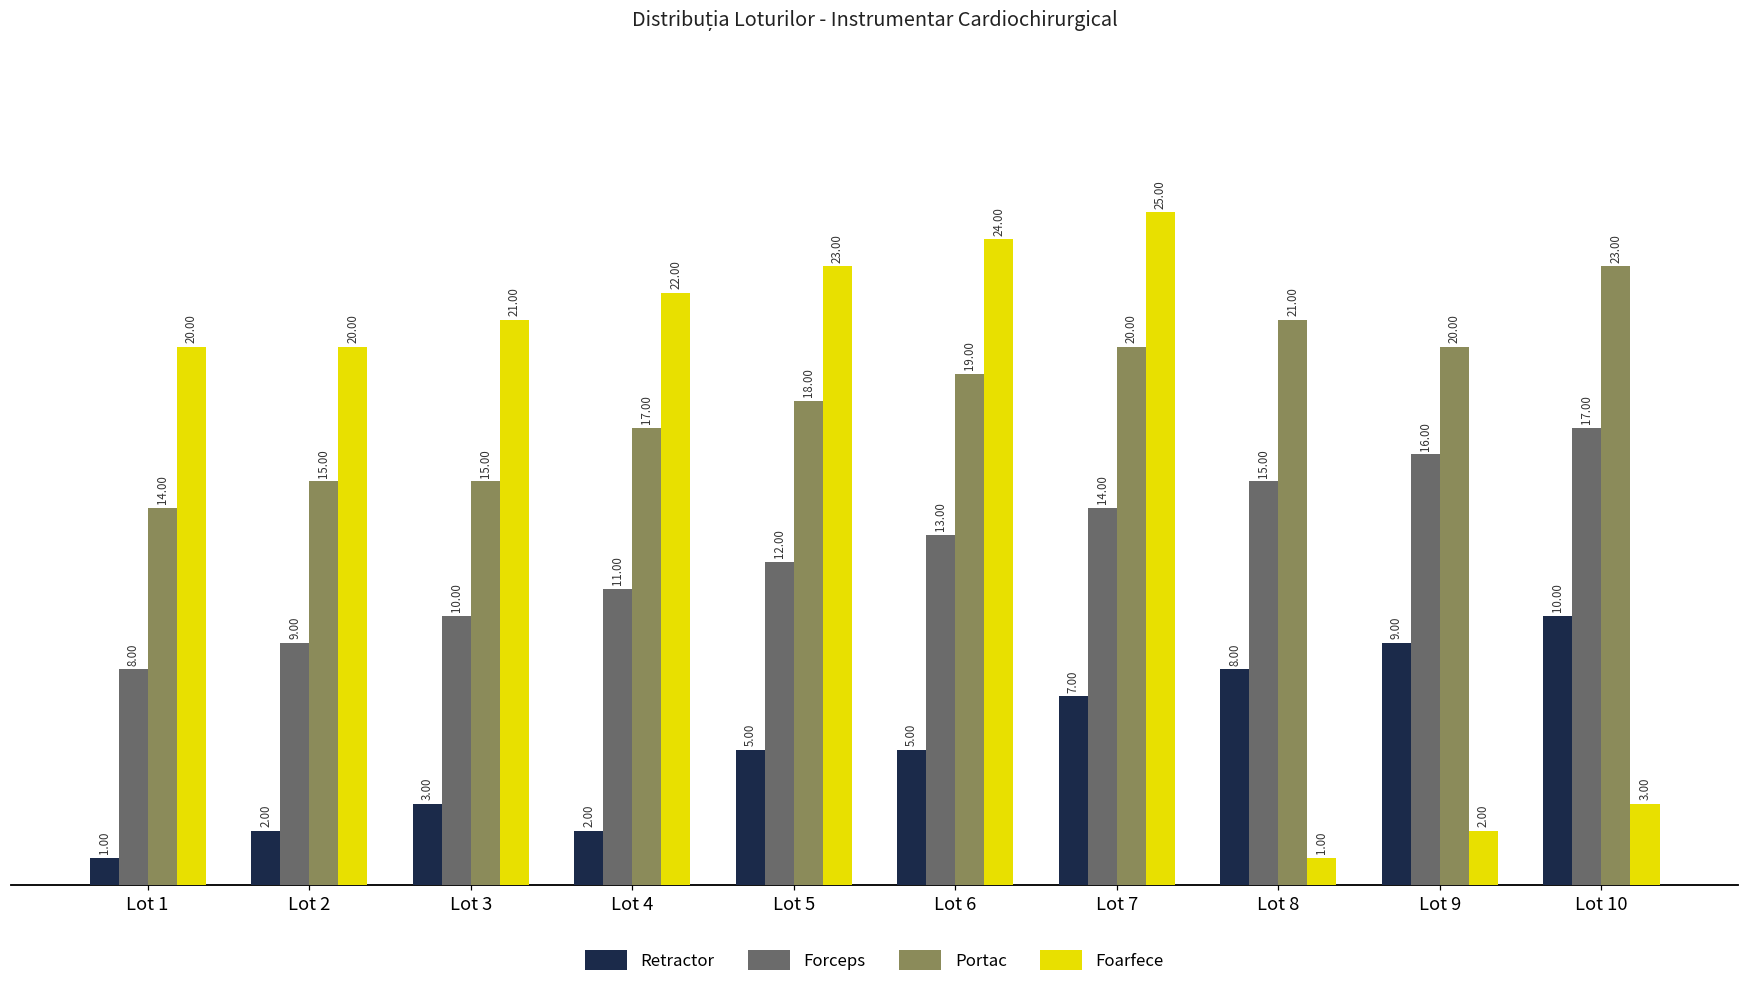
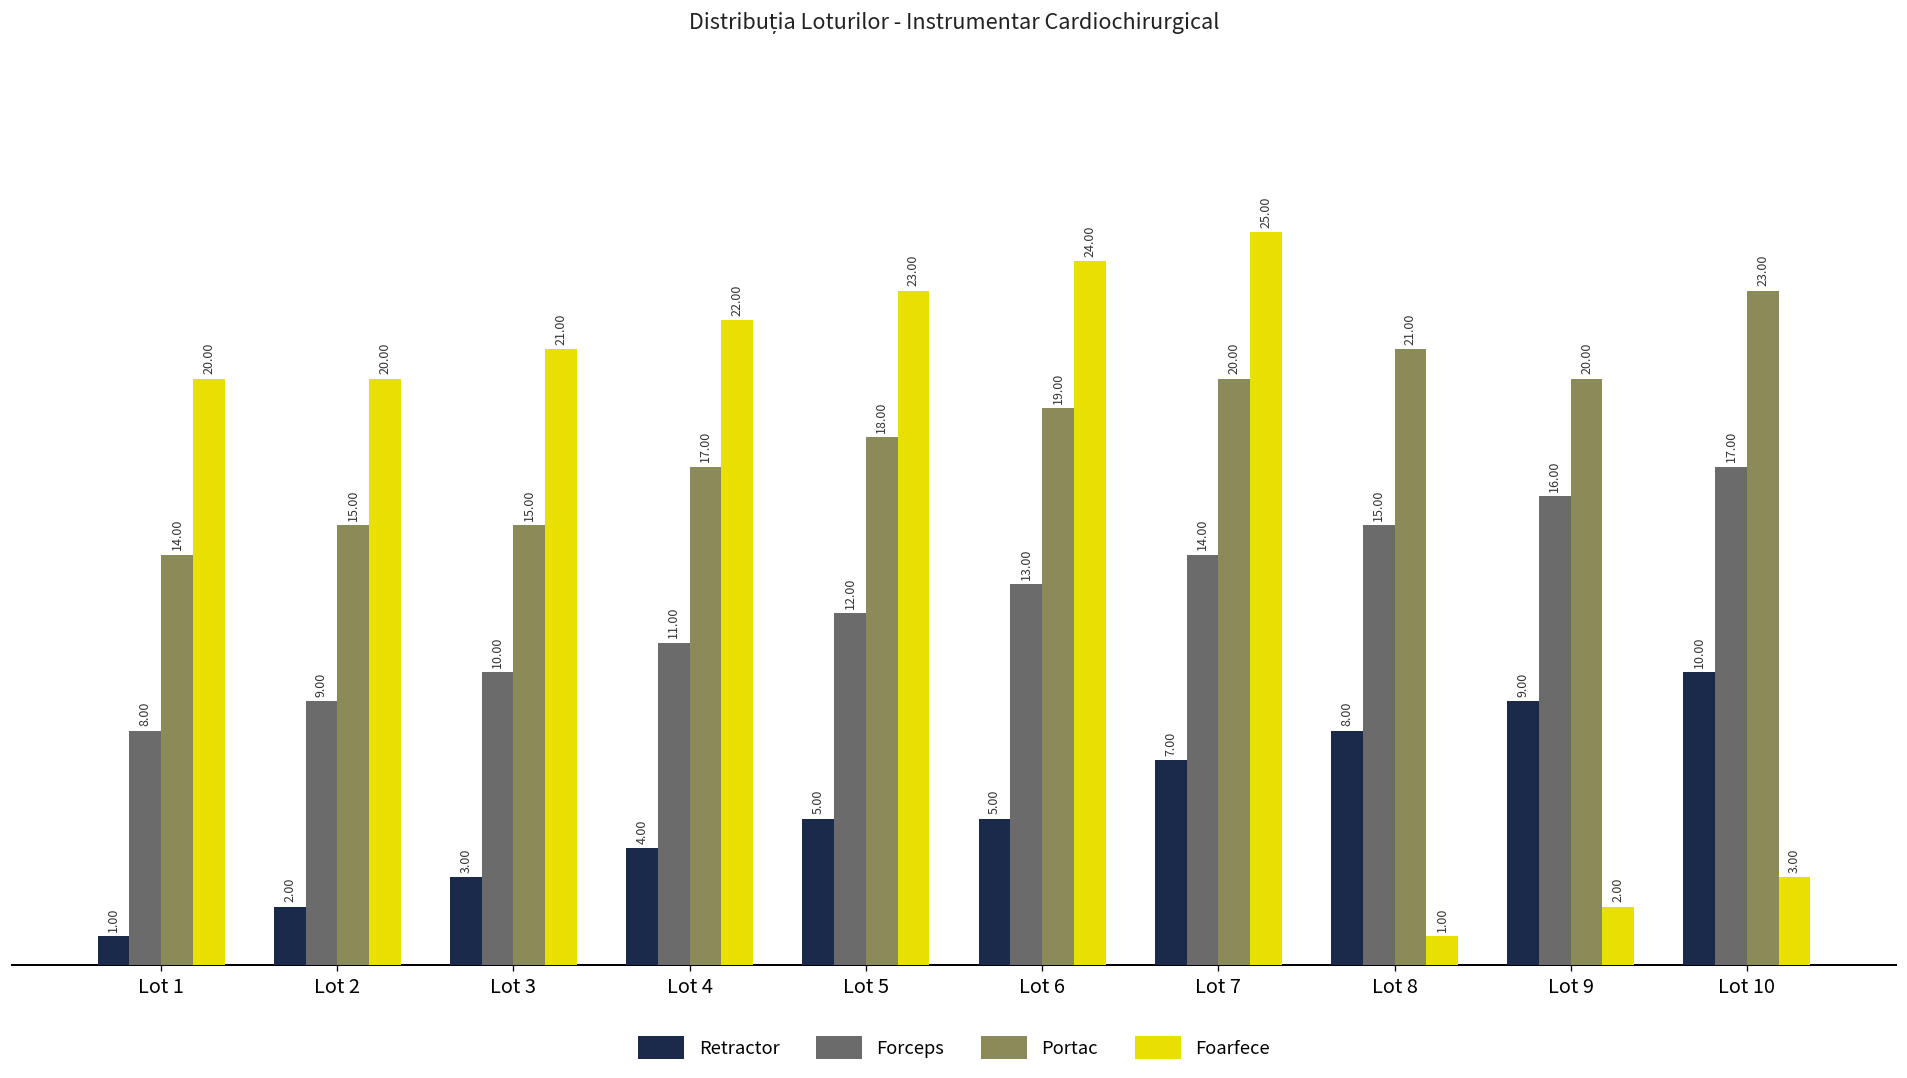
  {
    "Retractor": {
      "Lot 1": 1.00,
      "Lot 2": 2.00,
      "Lot 3": 3.00,
-     "Lot 4": 2.00,
+     "Lot 4": 4.00,
      "Lot 5": 5.00,
      "Lot 6": 5.00,
      "Lot 7": 7.00,
      "Lot 8": 8.00,
      "Lot 9": 9.00,
      "Lot 10": 10.00
    },
    "Foarfece": {
      "Lot 1": 20.00,
      "Lot 2": 20.00,
      "Lot 3": 21.00,
      "Lot 4": 22.00,
      "Lot 5": 23.00,
      "Lot 6": 24.00,
      "Lot 7": 25.00,
      "Lot 8": 1.00,
      "Lot 9": 2.00,
      "Lot 10": 3.00
    }
  }
